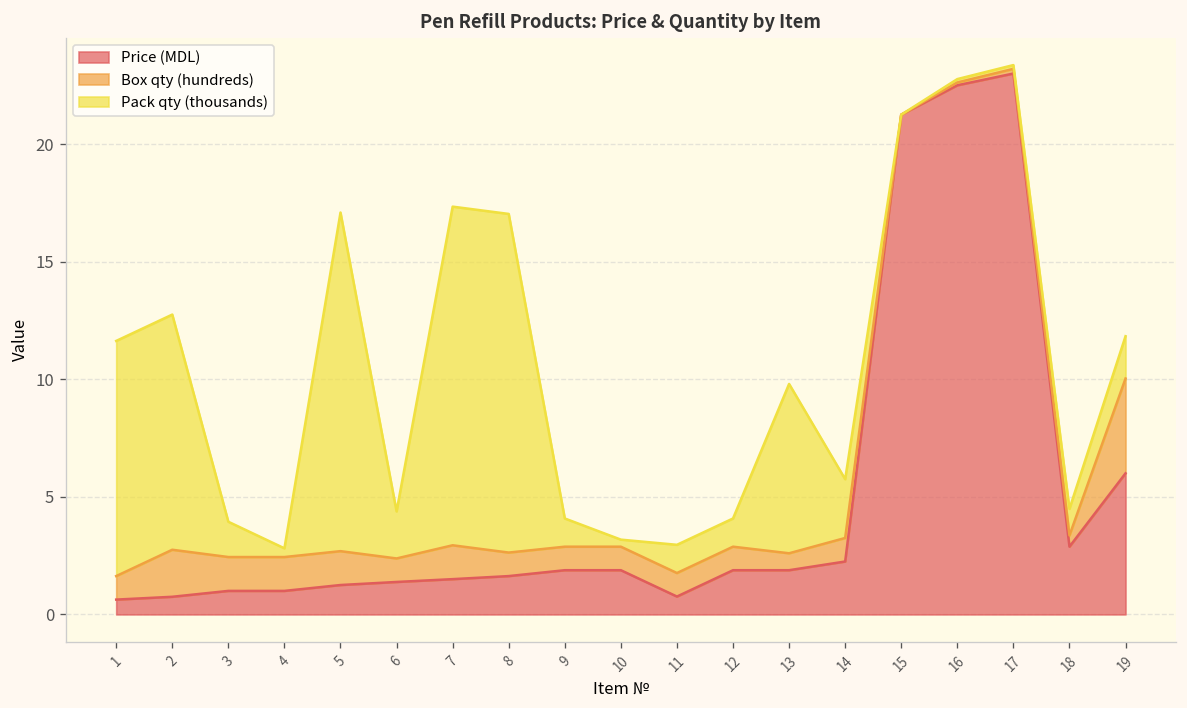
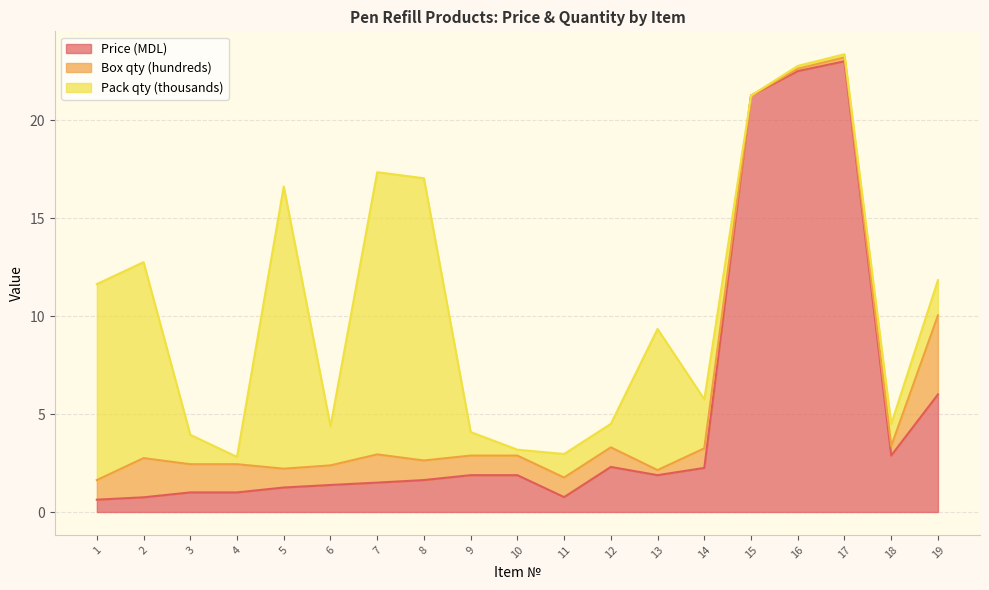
  {
    "Price (MDL)": {
      "1": 0.6,
      "2": 0.8,
      "3": 1.0,
      "4": 1.0,
      "5": 1.3,
      "6": 1.4,
      "7": 1.5,
      "8": 1.6,
      "9": 1.9,
      "10": 1.9,
      "11": 0.8,
-     "12": 1.9,
+     "12": 2.3,
      "13": 1.9,
      "14": 2.3,
      "17": 23.0,
      "18": 2.9,
      "19": 6.0
    },
    "Box qty (hundreds)": {
      "1": 1.0,
      "2": 2.0,
      "3": 1.4,
      "4": 1.4,
-     "5": 1.4,
+     "5": 1.0,
      "6": 1.0,
      "7": 1.4,
      "8": 1.0,
      "9": 1.0,
      "10": 1.0,
      "11": 1.0,
      "12": 1.0,
-     "13": 0.7,
+     "13": 0.3,
      "14": 1.0,
      "17": 0.2,
      "18": 0.5,
      "19": 4.0
    },
    "Pack qty (thousands)": {
      "1": 10.0,
      "2": 10.0,
      "3": 1.5,
      "4": 0.4,
      "5": 14.4,
      "6": 2.0,
      "7": 14.4,
      "8": 14.4,
      "9": 1.2,
      "10": 0.3,
      "11": 1.2,
      "12": 1.2,
      "13": 7.2,
      "14": 2.5,
      "16": 0.1,
      "17": 0.2,
      "18": 1.1,
      "19": 1.8
    }
  }
